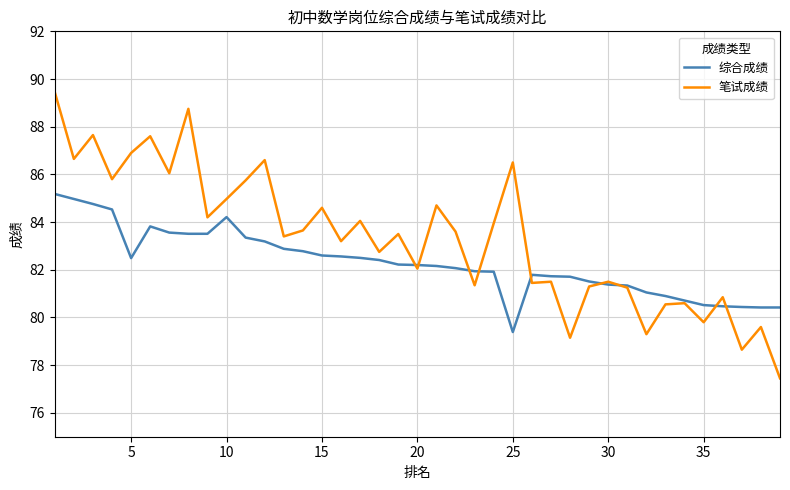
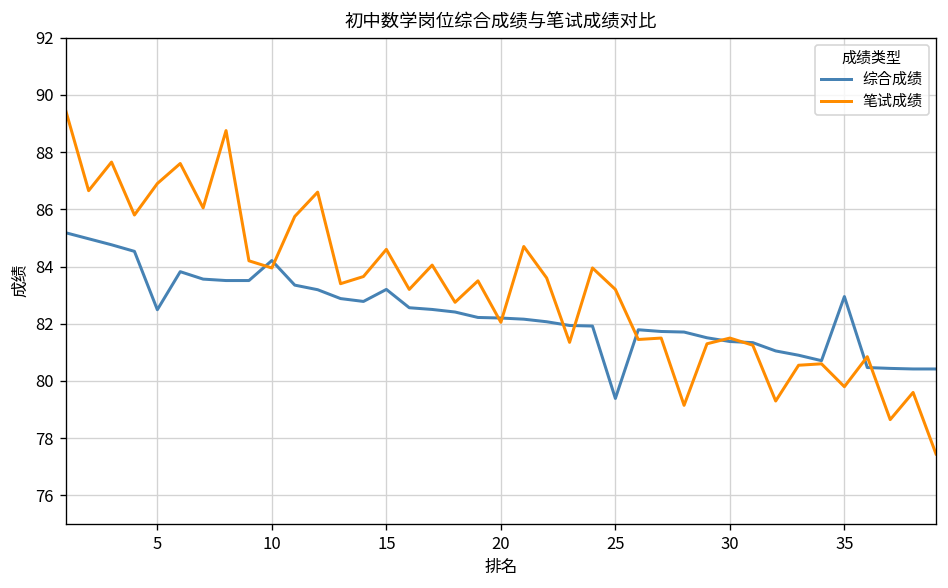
  {
    "综合成绩": {
      "5": 82.5,
      "10": 84.2,
-     "15": 82.6,
+     "15": 83.2,
      "20": 82.2,
      "25": 79.4,
      "30": 81.4,
-     "35": 80.5
+     "35": 83.0
    },
    "笔试成绩": {
      "5": 86.9,
-     "10": 85.0,
+     "10": 84.0,
      "15": 84.6,
      "20": 82.1,
-     "25": 86.5,
+     "25": 83.2,
      "30": 81.5,
      "35": 79.8
    }
  }
